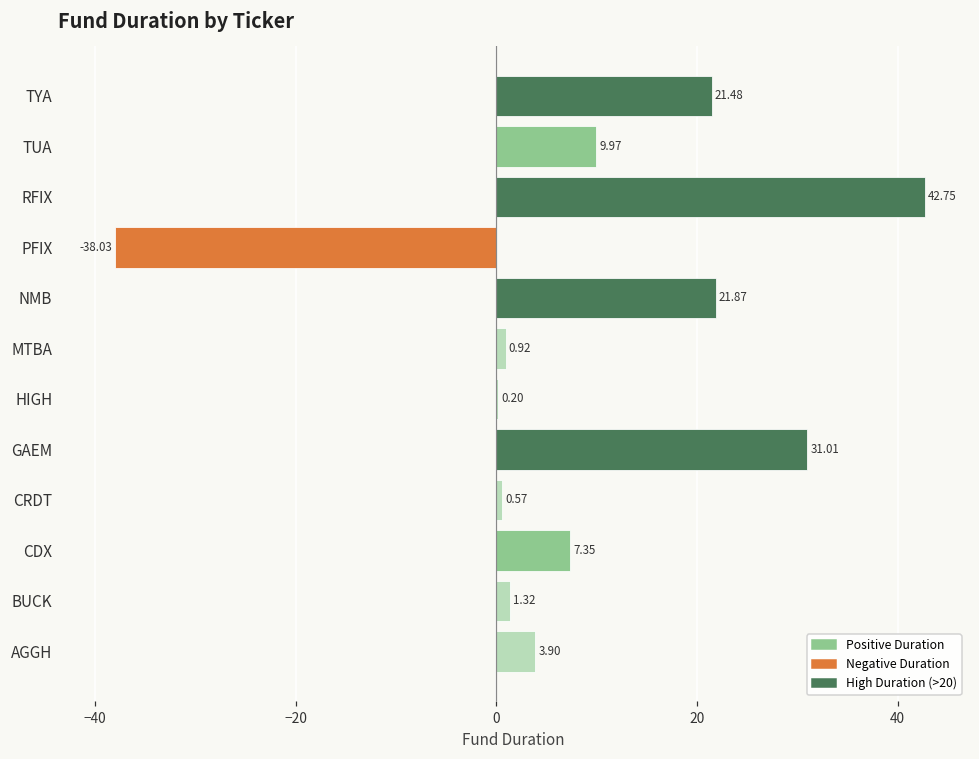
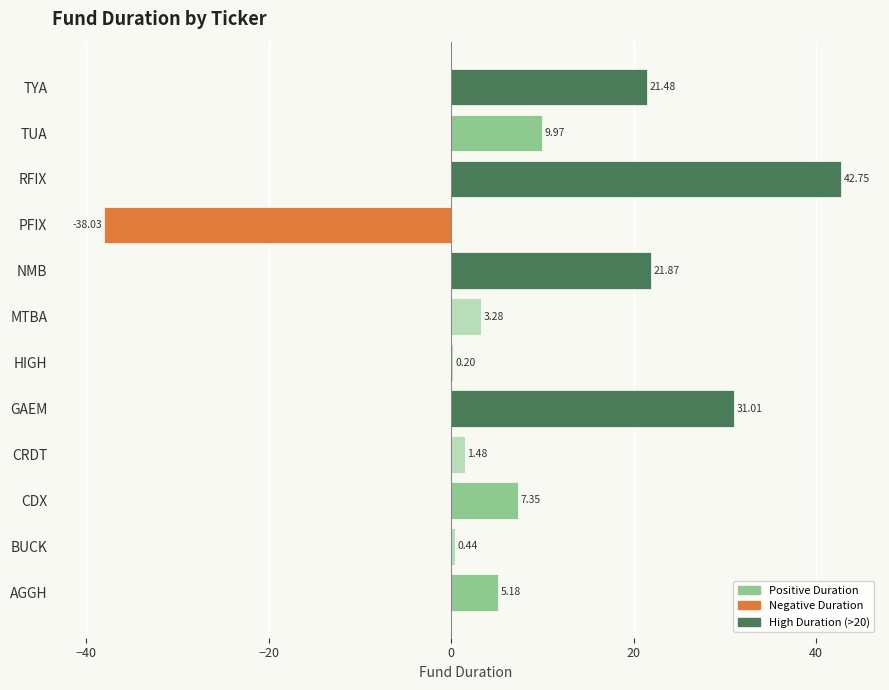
  {
    "TYA": 21.48,
    "TUA": 9.97,
    "RFIX": 42.75,
    "PFIX": -38.03,
    "NMB": 21.87,
-   "MTBA": 0.92,
+   "MTBA": 3.28,
    "HIGH": 0.20,
    "GAEM": 31.01,
-   "CRDT": 0.57,
+   "CRDT": 1.48,
    "CDX": 7.35,
-   "BUCK": 1.32,
-   "AGGH": 3.90
+   "BUCK": 0.44,
+   "AGGH": 5.18
  }
